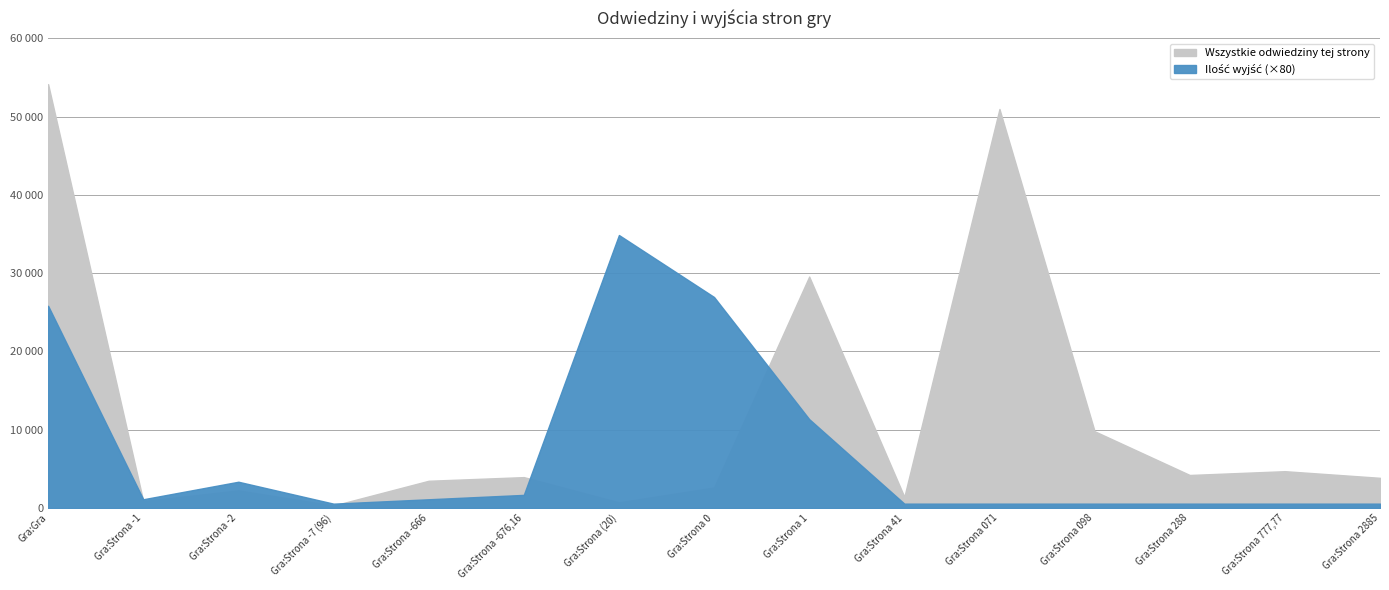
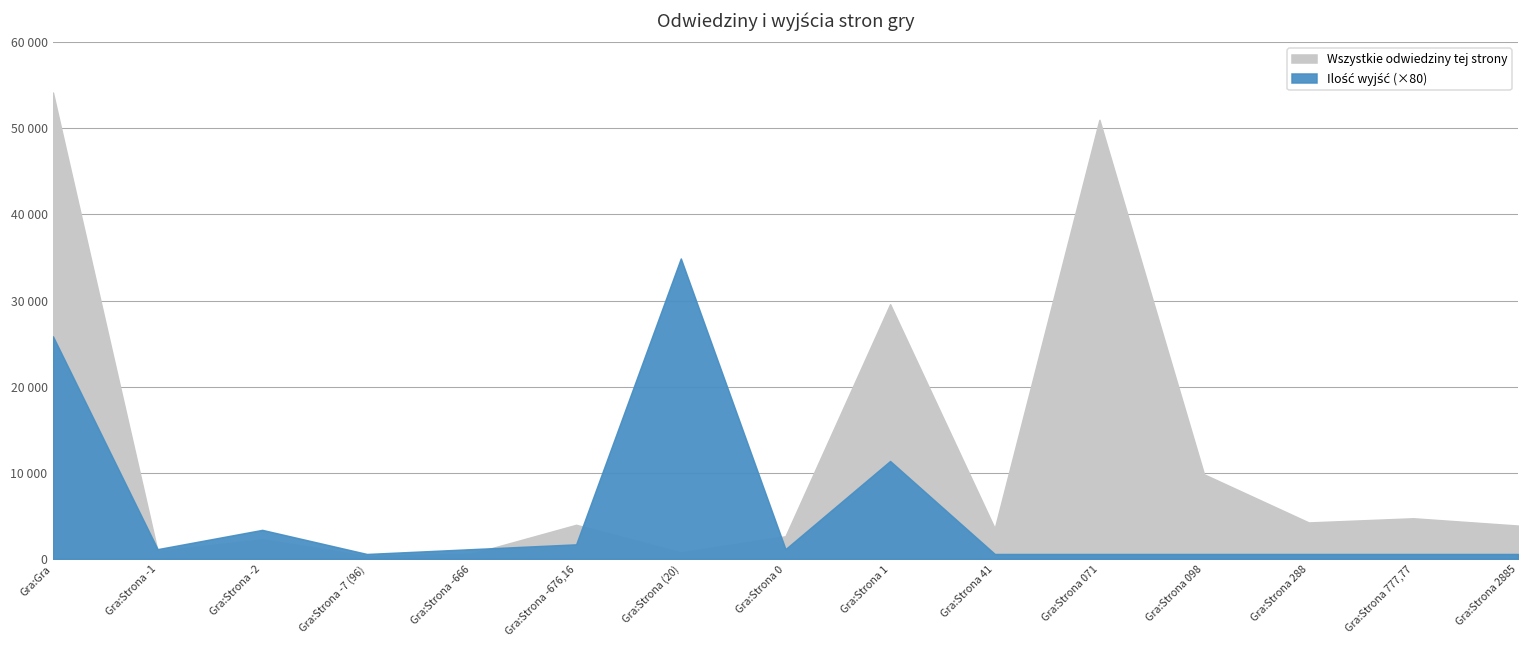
  {
    "Wszystkie odwiedziny tej strony": {
      "Gra:Gra": 54000,
      "Gra:Strona -2": 2000,
-     "Gra:Strona -666": 3000,
+     "Gra:Strona -666": 1000,
      "Gra:Strona -676,16": 4000,
      "Gra:Strona (20)": 1000,
      "Gra:Strona 0": 3000,
      "Gra:Strona 1": 30000,
-     "Gra:Strona 41": 1000,
+     "Gra:Strona 41": 4000,
      "Gra:Strona 071": 51000,
      "Gra:Strona 098": 10000,
      "Gra:Strona 288": 4000,
      "Gra:Strona 777,77": 5000,
      "Gra:Strona 2885": 4000
    },
    "Ilość wyjść (×80)": {
      "Gra:Gra": 26000,
      "Gra:Strona -2": 3000,
      "Gra:Strona -666": 1000,
      "Gra:Strona -676,16": 2000,
      "Gra:Strona (20)": 35000,
-     "Gra:Strona 0": 27000,
+     "Gra:Strona 0": 1000,
      "Gra:Strona 1": 11000,
      "Gra:Strona 41": 1000,
      "Gra:Strona 071": 1000,
      "Gra:Strona 098": 1000,
      "Gra:Strona 288": 1000,
      "Gra:Strona 777,77": 1000,
      "Gra:Strona 2885": 1000
    }
  }
